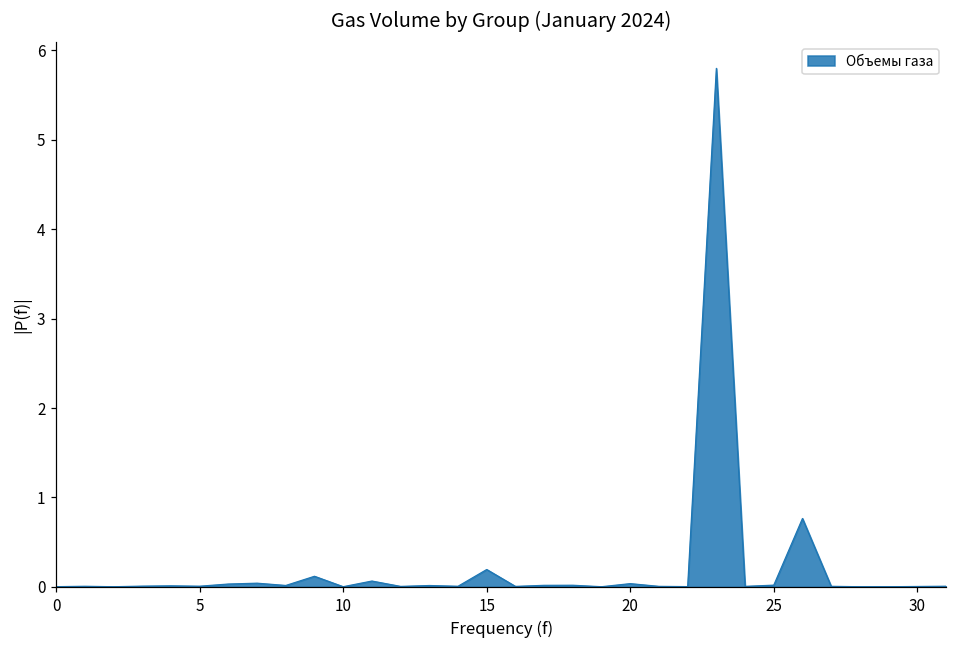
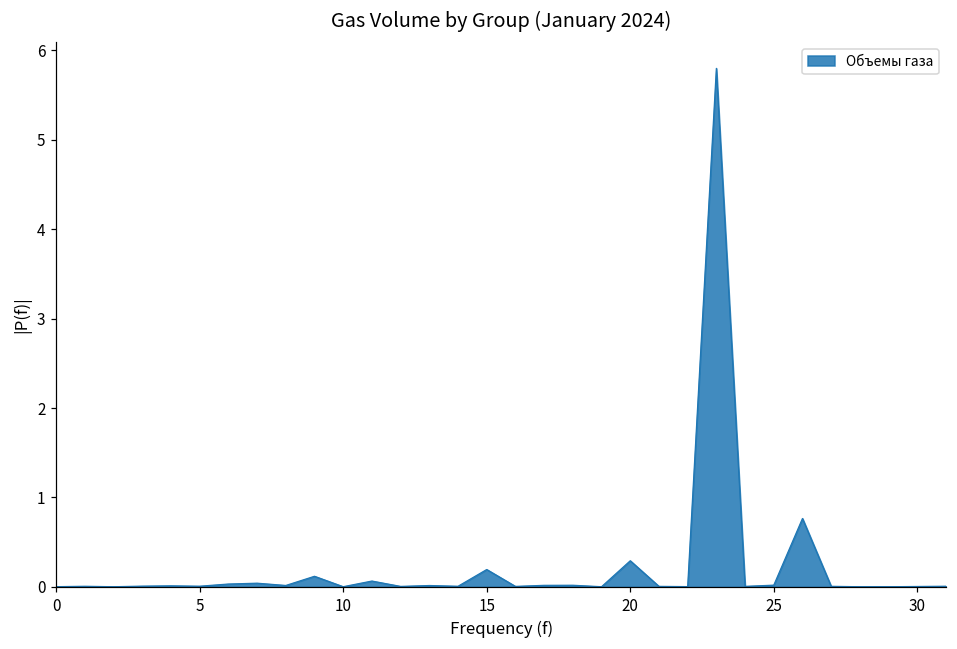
  {
    "0": 0.0,
    "10": 0.0,
    "15": 0.2,
-   "20": 0.0,
+   "20": 0.3,
    "25": 0.0,
    "30": 0.0
  }
